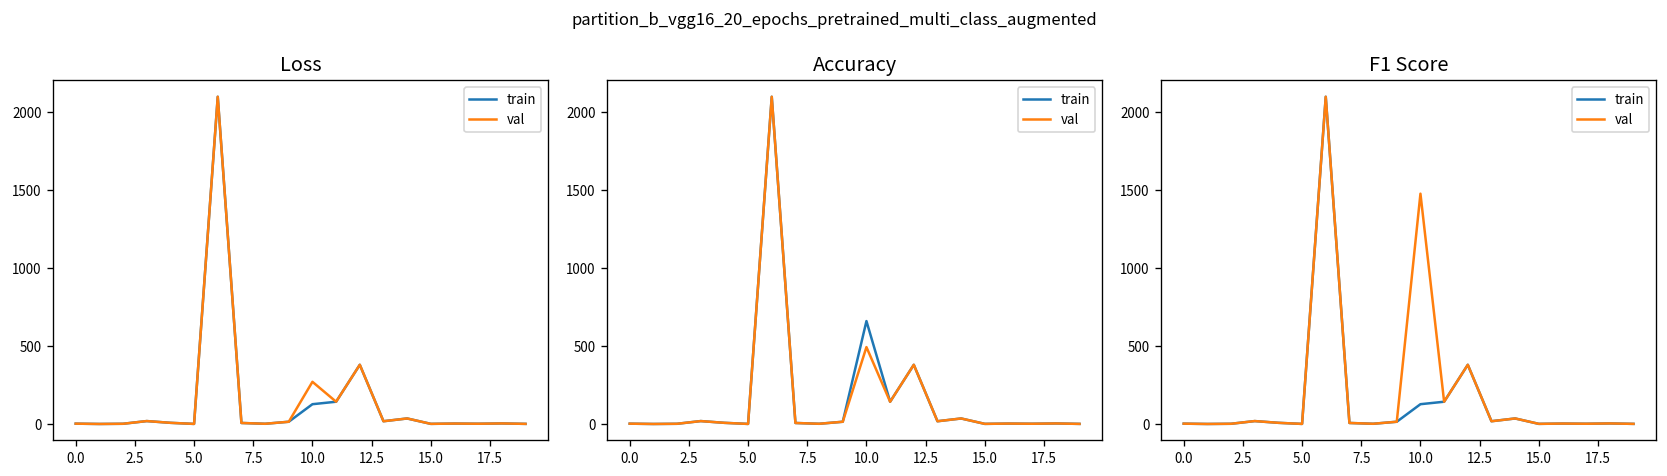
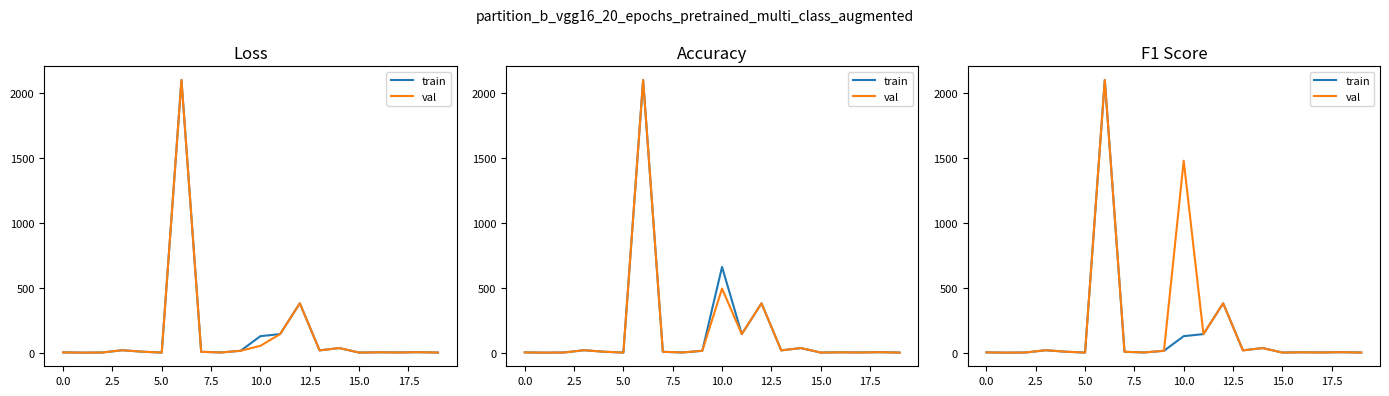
  {
    "Loss": {
      "train": {
        "10.0": 130
      },
      "val": {
-       "10.0": 270
+       "10.0": 50
      }
    },
    "Accuracy": {
      "train": {
        "10.0": 660
      },
      "val": {
        "10.0": 490
      }
    },
    "F1 Score": {
      "train": {
        "10.0": 130
      },
      "val": {
        "10.0": 1480
      }
    }
  }
